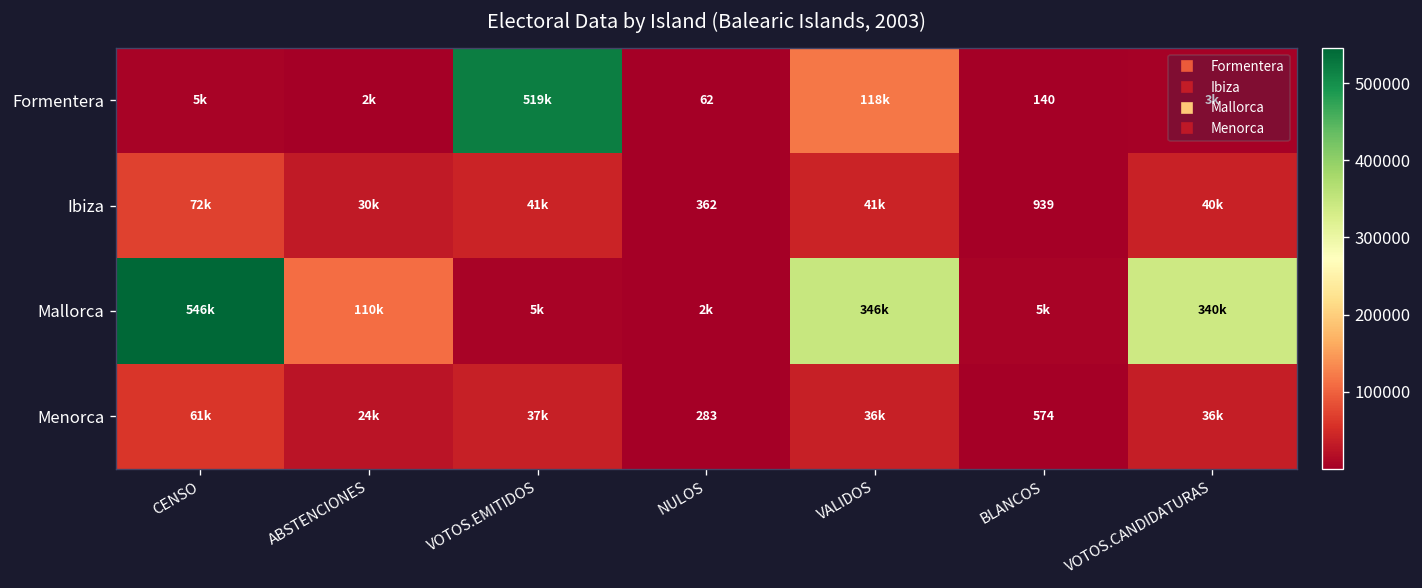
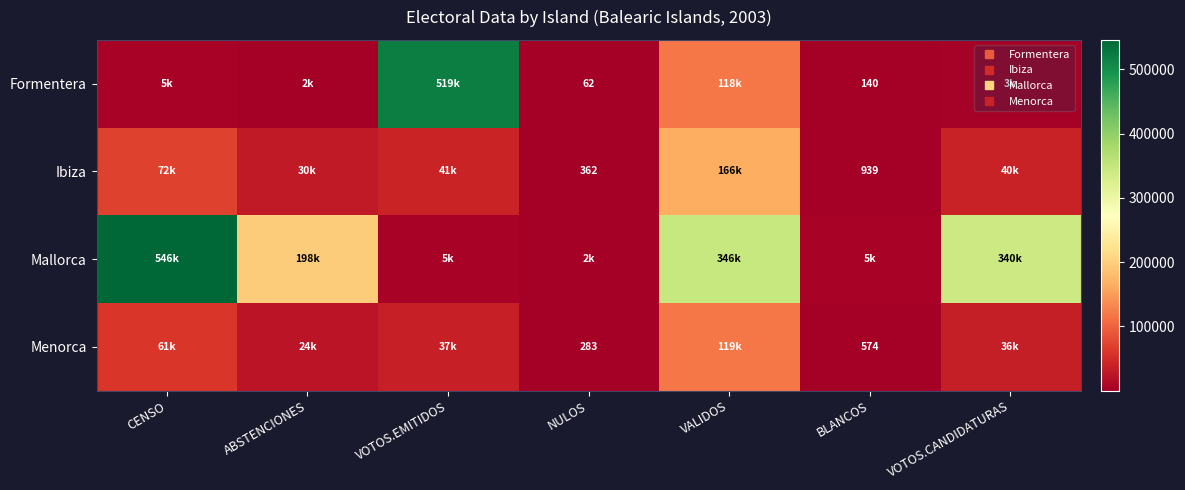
  {
    "Formentera": {
      "CENSO": "5k",
      "ABSTENCIONES": "2k",
      "VOTOS.EMITIDOS": "519k",
      "NULOS": "62",
      "VALIDOS": "118k",
      "BLANCOS": "140"
    },
    "Ibiza": {
      "CENSO": "72k",
      "ABSTENCIONES": "30k",
      "VOTOS.EMITIDOS": "41k",
      "NULOS": "362",
-     "VALIDOS": "41k",
+     "VALIDOS": "166k",
      "BLANCOS": "939",
      "VOTOS.CANDIDATURAS": "40k"
    },
    "Mallorca": {
      "CENSO": "546k",
-     "ABSTENCIONES": "110k",
+     "ABSTENCIONES": "198k",
      "VOTOS.EMITIDOS": "5k",
      "NULOS": "2k",
      "VALIDOS": "346k",
      "BLANCOS": "5k",
      "VOTOS.CANDIDATURAS": "340k"
    },
    "Menorca": {
      "CENSO": "61k",
      "ABSTENCIONES": "24k",
      "VOTOS.EMITIDOS": "37k",
      "NULOS": "283",
-     "VALIDOS": "36k",
+     "VALIDOS": "119k",
      "BLANCOS": "574",
      "VOTOS.CANDIDATURAS": "36k"
    }
  }
